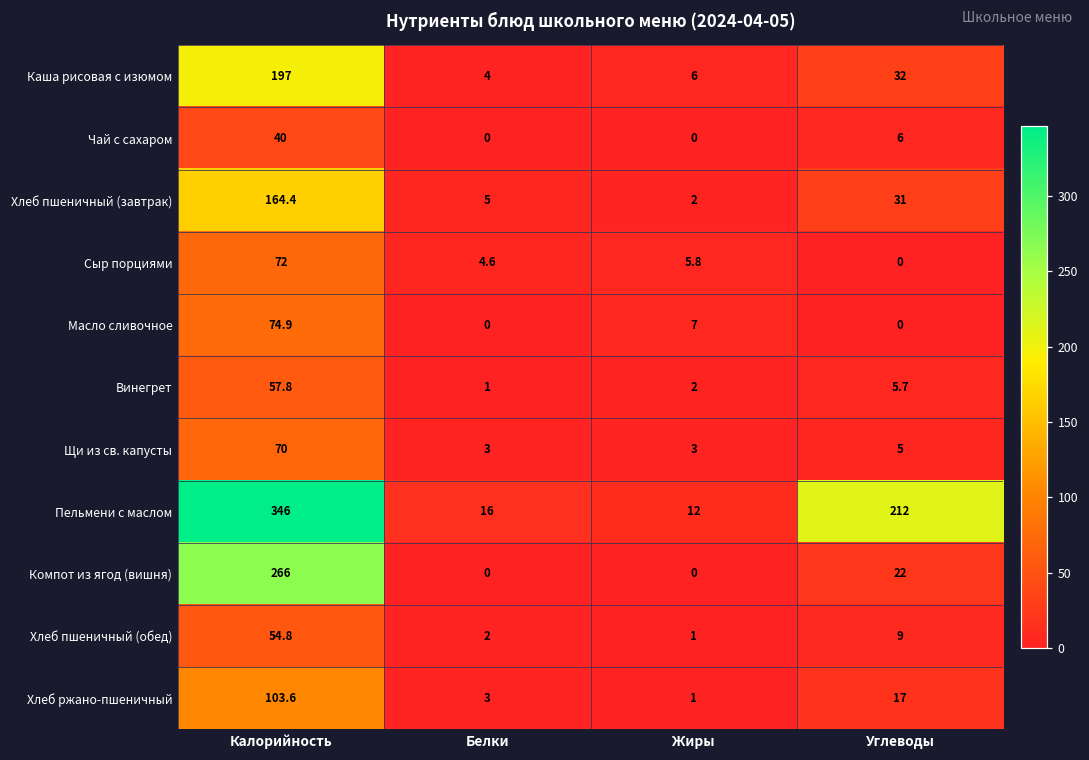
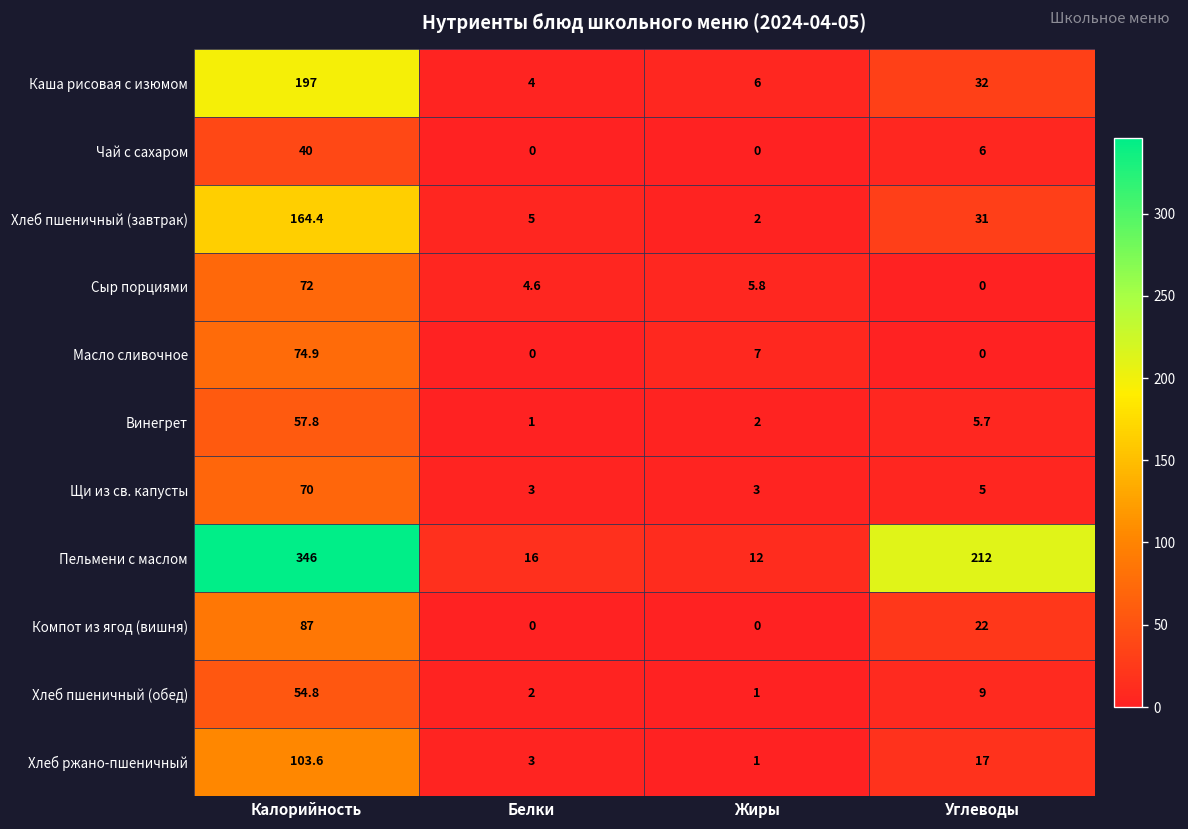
  {
    "Каша рисовая с изюмом": {
      "Калорийность": 197,
      "Белки": 4,
      "Жиры": 6,
      "Углеводы": 32
    },
    "Чай с сахаром": {
      "Калорийность": 40,
      "Белки": 0,
      "Жиры": 0,
      "Углеводы": 6
    },
    "Хлеб пшеничный (завтрак)": {
      "Калорийность": 164.4,
      "Белки": 5,
      "Жиры": 2,
      "Углеводы": 31
    },
    "Сыр порциями": {
      "Калорийность": 72,
      "Белки": 4.6,
      "Жиры": 5.8,
      "Углеводы": 0
    },
    "Масло сливочное": {
      "Калорийность": 74.9,
      "Белки": 0,
      "Жиры": 7,
      "Углеводы": 0
    },
    "Винегрет": {
      "Калорийность": 57.8,
      "Белки": 1,
      "Жиры": 2,
      "Углеводы": 5.7
    },
    "Щи из св. капусты": {
      "Калорийность": 70,
      "Белки": 3,
      "Жиры": 3,
      "Углеводы": 5
    },
    "Пельмени с маслом": {
      "Калорийность": 346,
      "Белки": 16,
      "Жиры": 12,
      "Углеводы": 212
    },
    "Компот из ягод (вишня)": {
-     "Калорийность": 266,
+     "Калорийность": 87,
      "Белки": 0,
      "Жиры": 0,
      "Углеводы": 22
    },
    "Хлеб пшеничный (обед)": {
      "Калорийность": 54.8,
      "Белки": 2,
      "Жиры": 1,
      "Углеводы": 9
    },
    "Хлеб ржано-пшеничный": {
      "Калорийность": 103.6,
      "Белки": 3,
      "Жиры": 1,
      "Углеводы": 17
    }
  }
